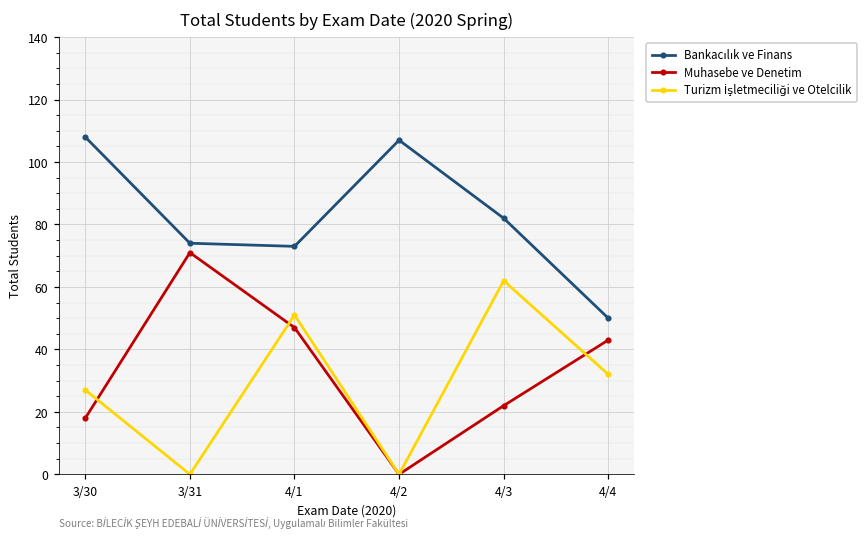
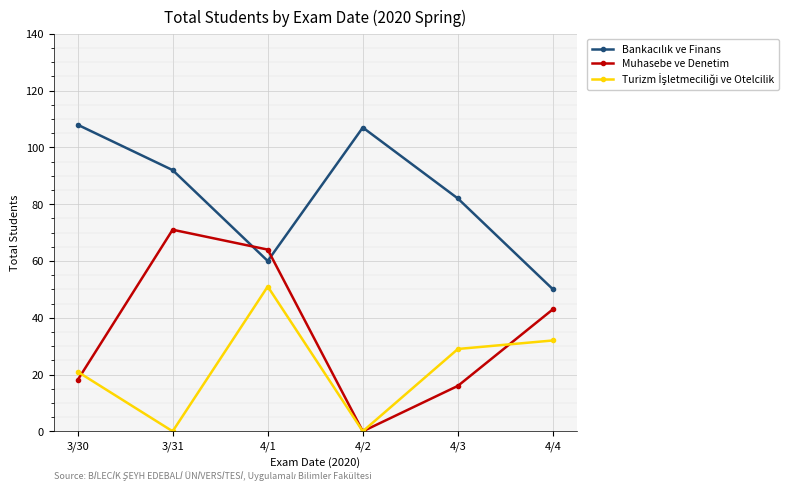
  {
    "Bankacılık ve Finans": {
      "3/30": 108,
-     "3/31": 74,
-     "4/1": 73,
+     "3/31": 92,
+     "4/1": 60,
      "4/2": 107,
      "4/3": 82,
      "4/4": 50
    },
    "Muhasebe ve Denetim": {
      "3/30": 18,
      "3/31": 71,
-     "4/1": 47,
-     "4/3": 22,
+     "4/1": 64,
+     "4/3": 16,
      "4/4": 43
    },
    "Turizm İşletmeciliği ve Otelcilik": {
-     "3/30": 27,
+     "3/30": 21,
      "3/31": 0,
      "4/1": 51,
-     "4/3": 62,
+     "4/3": 29,
      "4/4": 32
    }
  }
